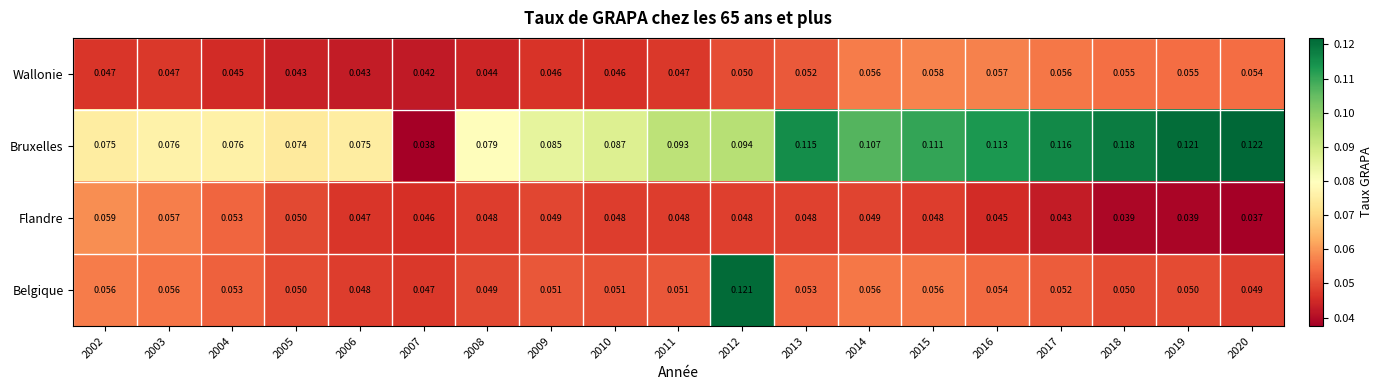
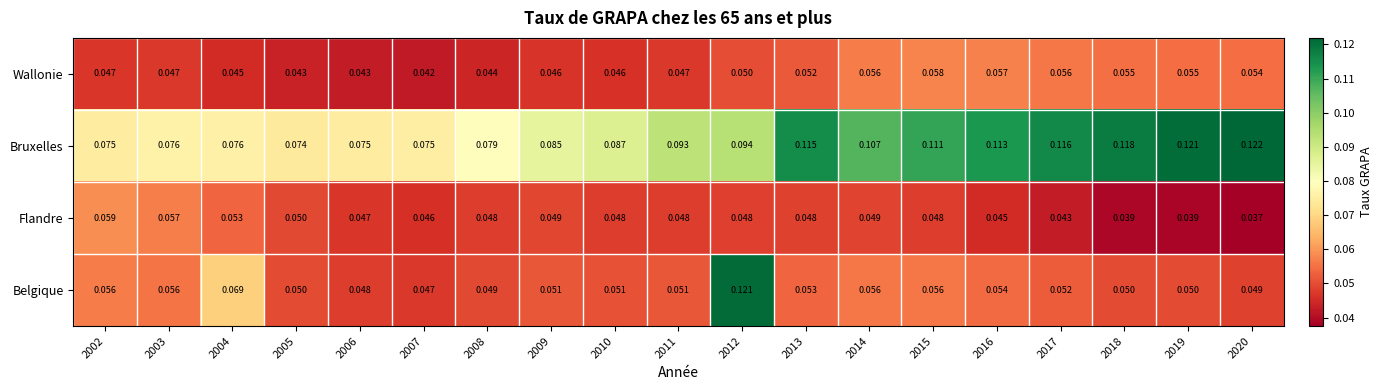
  {
    "Wallonie": {
      "2002": 0.047,
      "2003": 0.047,
      "2004": 0.045,
      "2005": 0.043,
      "2006": 0.043,
      "2007": 0.042,
      "2008": 0.044,
      "2009": 0.046,
      "2010": 0.046,
      "2011": 0.047,
      "2012": 0.050,
      "2013": 0.052,
      "2014": 0.056,
      "2015": 0.058,
      "2016": 0.057,
      "2017": 0.056,
      "2018": 0.055,
      "2019": 0.055,
      "2020": 0.054
    },
    "Bruxelles": {
      "2002": 0.075,
      "2003": 0.076,
      "2004": 0.076,
      "2005": 0.074,
      "2006": 0.075,
-     "2007": 0.038,
+     "2007": 0.075,
      "2008": 0.079,
      "2009": 0.085,
      "2010": 0.087,
      "2011": 0.093,
      "2012": 0.094,
      "2013": 0.115,
      "2014": 0.107,
      "2015": 0.111,
      "2016": 0.113,
      "2017": 0.116,
      "2018": 0.118,
      "2019": 0.121,
      "2020": 0.122
    },
    "Flandre": {
      "2002": 0.059,
      "2003": 0.057,
      "2004": 0.053,
      "2005": 0.050,
      "2006": 0.047,
      "2007": 0.046,
      "2008": 0.048,
      "2009": 0.049,
      "2010": 0.048,
      "2011": 0.048,
      "2012": 0.048,
      "2013": 0.048,
      "2014": 0.049,
      "2015": 0.048,
      "2016": 0.045,
      "2017": 0.043,
      "2018": 0.039,
      "2019": 0.039,
      "2020": 0.037
    },
    "Belgique": {
      "2002": 0.056,
      "2003": 0.056,
-     "2004": 0.053,
+     "2004": 0.069,
      "2005": 0.050,
      "2006": 0.048,
      "2007": 0.047,
      "2008": 0.049,
      "2009": 0.051,
      "2010": 0.051,
      "2011": 0.051,
      "2012": 0.121,
      "2013": 0.053,
      "2014": 0.056,
      "2015": 0.056,
      "2016": 0.054,
      "2017": 0.052,
      "2018": 0.050,
      "2019": 0.050,
      "2020": 0.049
    }
  }
